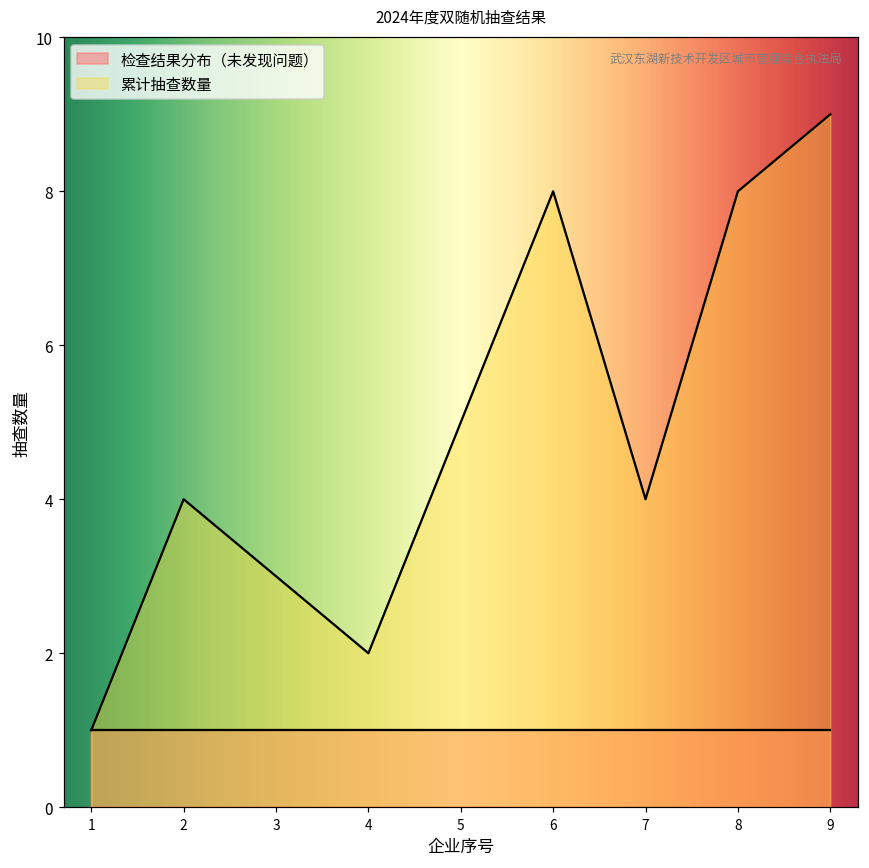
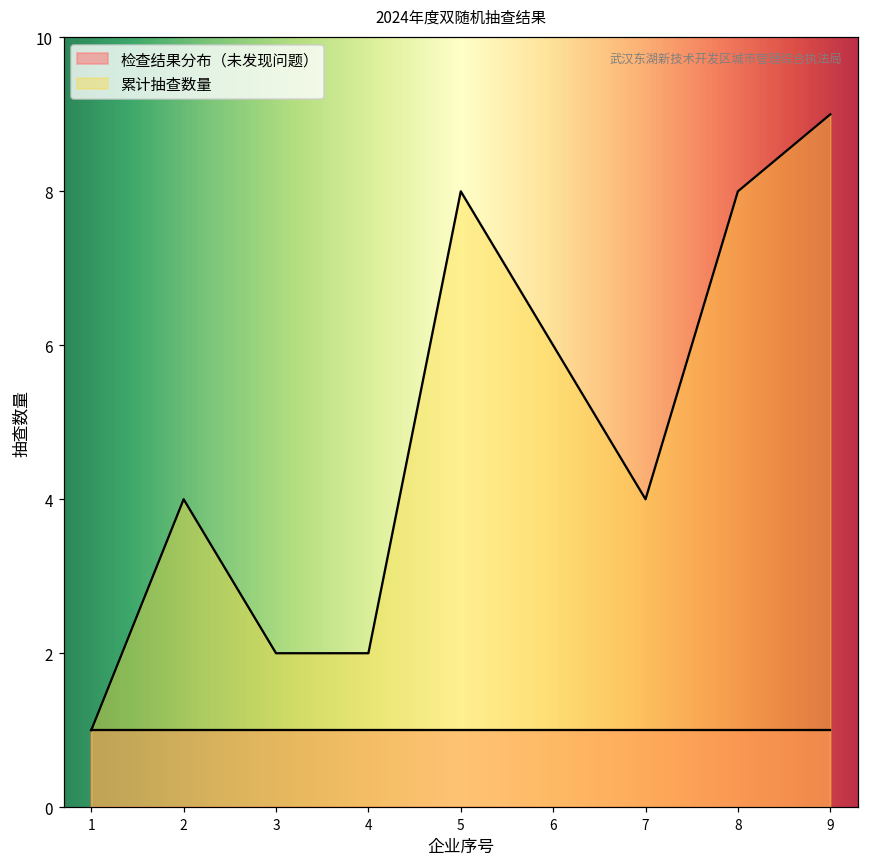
  {
    "检查结果分布（未发现问题）": {
      "2": 1,
      "3": 1,
      "4": 1,
      "5": 1,
      "6": 1,
      "7": 1,
      "8": 1,
      "9": 1
    },
    "累计抽查数量": {
      "2": 4,
-     "3": 3,
+     "3": 2,
      "4": 2,
-     "5": 5,
-     "6": 8,
+     "5": 8,
+     "6": 6,
      "7": 4,
      "8": 8,
      "9": 9
    }
  }
